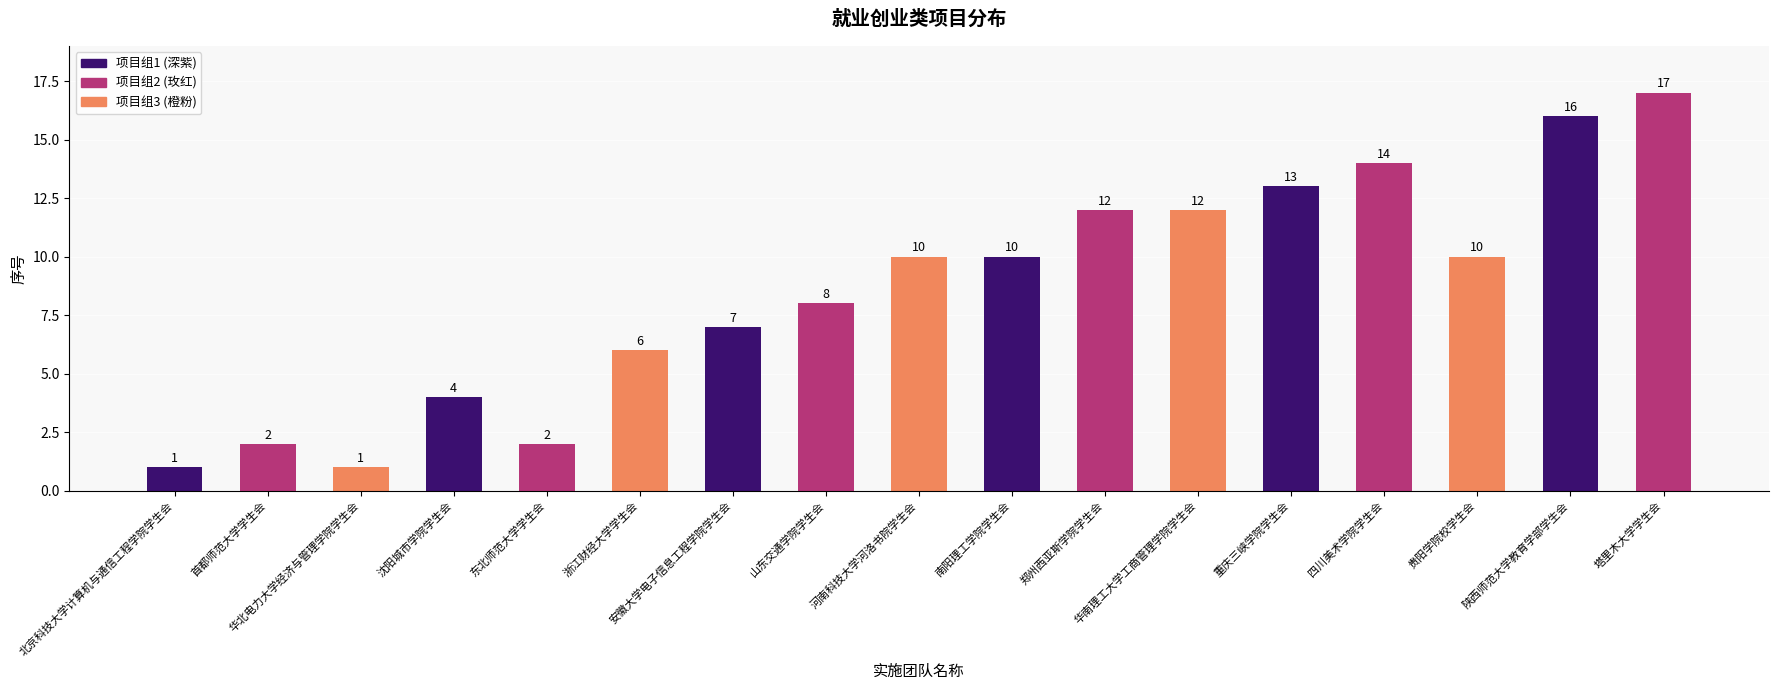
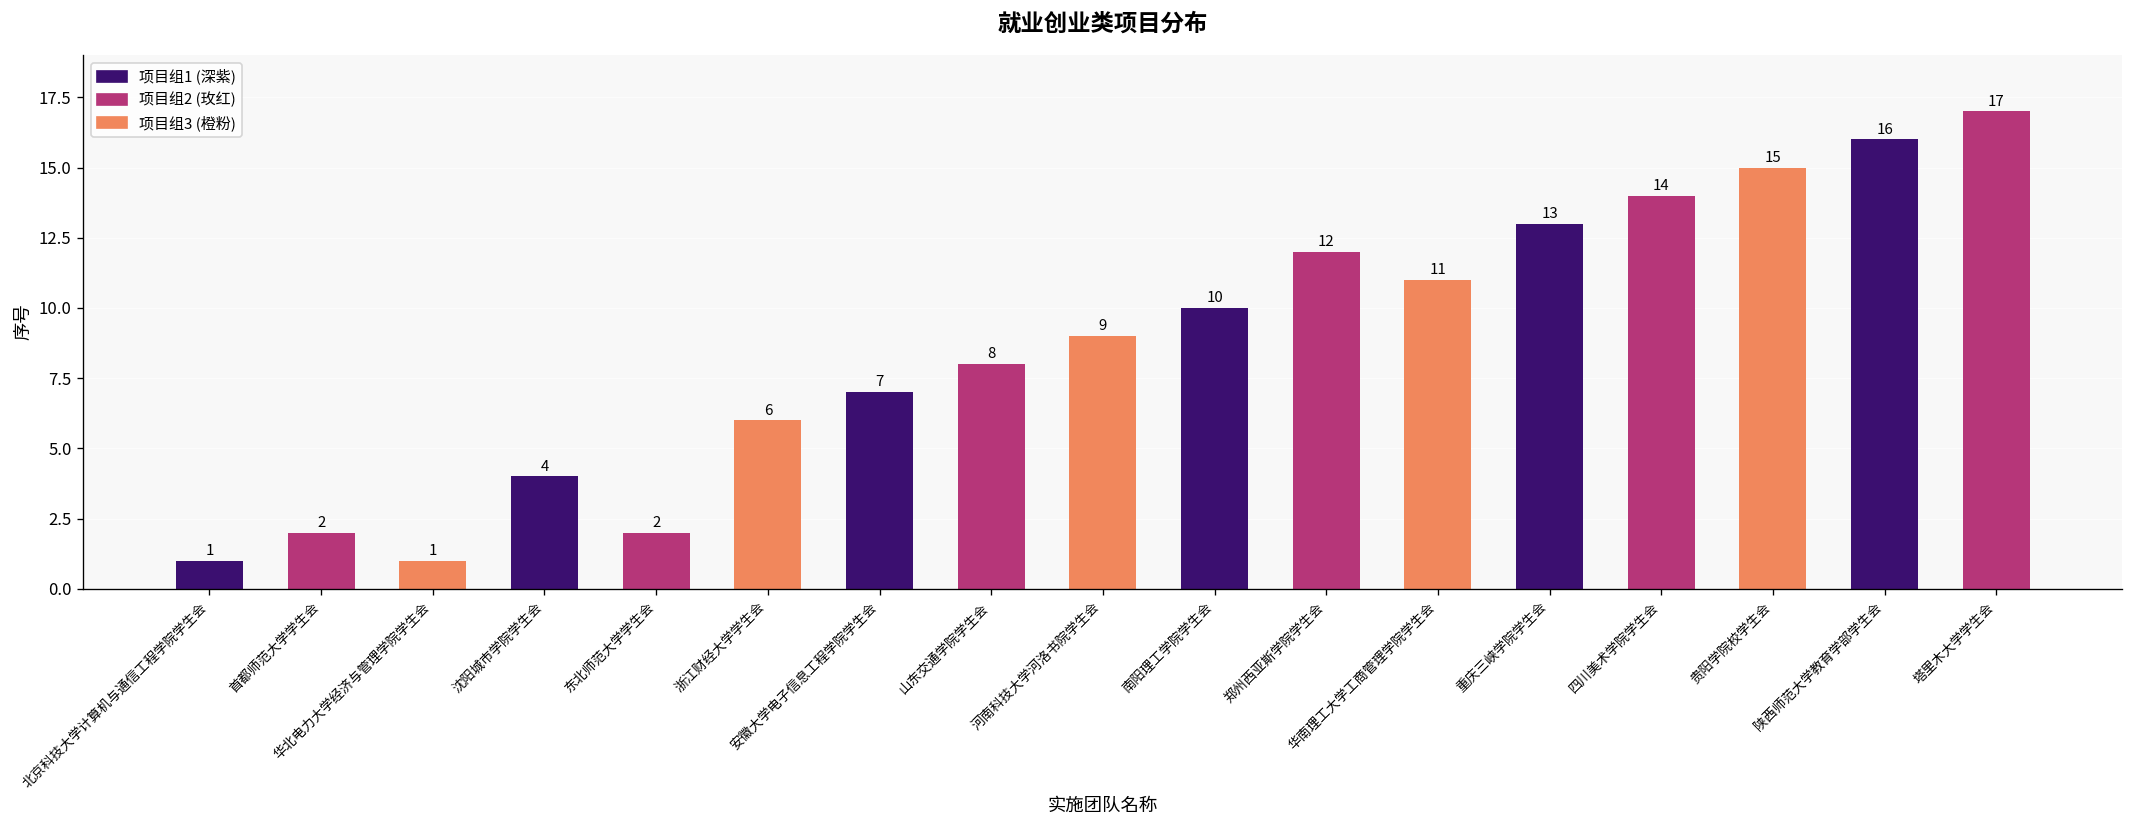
  {
    "北京科技大学计算机与通信工程学院学生会": 1,
    "首都师范大学学生会": 2,
    "华北电力大学经济与管理学院学生会": 1,
    "沈阳城市学院学生会": 4,
    "东北师范大学学生会": 2,
    "浙江财经大学学生会": 6,
    "安徽大学电子信息工程学院学生会": 7,
    "山东交通学院学生会": 8,
-   "河南科技大学河洛书院学生会": 10,
+   "河南科技大学河洛书院学生会": 9,
    "南阳理工学院学生会": 10,
    "郑州西亚斯学院学生会": 12,
-   "华南理工大学工商管理学院学生会": 12,
+   "华南理工大学工商管理学院学生会": 11,
    "重庆三峡学院学生会": 13,
    "四川美术学院学生会": 14,
-   "贵阳学院校学生会": 10,
+   "贵阳学院校学生会": 15,
    "陕西师范大学教育学部学生会": 16,
    "塔里木大学学生会": 17
  }
